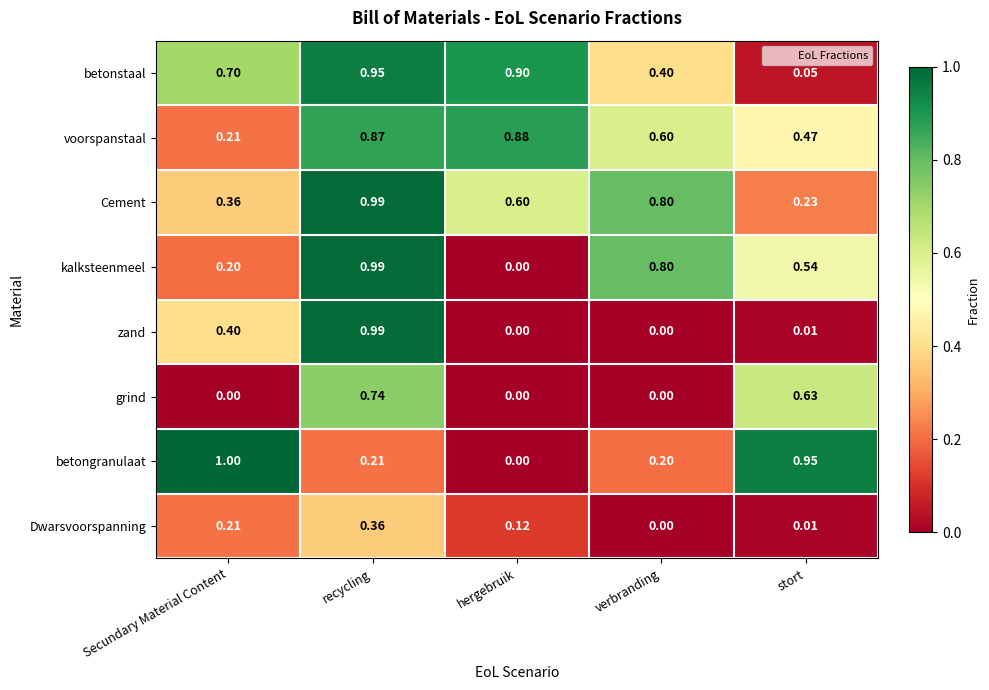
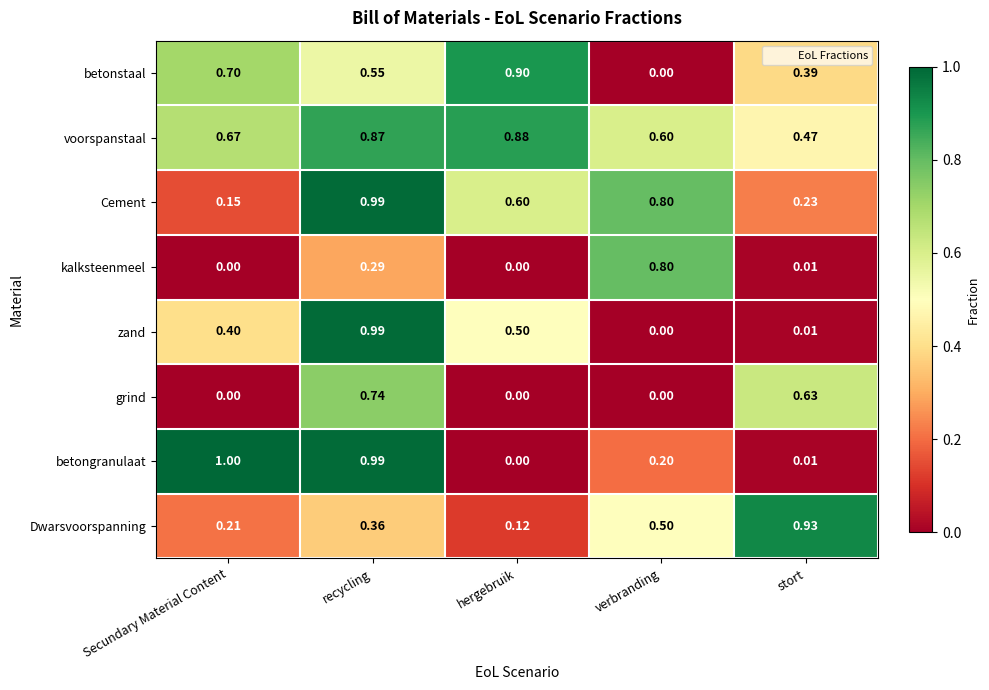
  {
    "betonstaal": {
      "Secundary Material Content": 0.70,
-     "recycling": 0.95,
+     "recycling": 0.55,
      "hergebruik": 0.90,
-     "verbranding": 0.40,
-     "stort": 0.05
+     "verbranding": 0.00,
+     "stort": 0.39
    },
    "voorspanstaal": {
-     "Secundary Material Content": 0.21,
+     "Secundary Material Content": 0.67,
      "recycling": 0.87,
      "hergebruik": 0.88,
      "verbranding": 0.60,
      "stort": 0.47
    },
    "Cement": {
-     "Secundary Material Content": 0.36,
+     "Secundary Material Content": 0.15,
      "recycling": 0.99,
      "hergebruik": 0.60,
      "verbranding": 0.80,
      "stort": 0.23
    },
    "kalksteenmeel": {
-     "Secundary Material Content": 0.20,
-     "recycling": 0.99,
+     "Secundary Material Content": 0.00,
+     "recycling": 0.29,
      "hergebruik": 0.00,
      "verbranding": 0.80,
-     "stort": 0.54
+     "stort": 0.01
    },
    "zand": {
      "Secundary Material Content": 0.40,
      "recycling": 0.99,
-     "hergebruik": 0.00,
+     "hergebruik": 0.50,
      "verbranding": 0.00,
      "stort": 0.01
    },
    "grind": {
      "Secundary Material Content": 0.00,
      "recycling": 0.74,
      "hergebruik": 0.00,
      "verbranding": 0.00,
      "stort": 0.63
    },
    "betongranulaat": {
      "Secundary Material Content": 1.00,
-     "recycling": 0.21,
+     "recycling": 0.99,
      "hergebruik": 0.00,
      "verbranding": 0.20,
-     "stort": 0.95
+     "stort": 0.01
    },
    "Dwarsvoorspanning": {
      "Secundary Material Content": 0.21,
      "recycling": 0.36,
      "hergebruik": 0.12,
-     "verbranding": 0.00,
-     "stort": 0.01
+     "verbranding": 0.50,
+     "stort": 0.93
    }
  }
